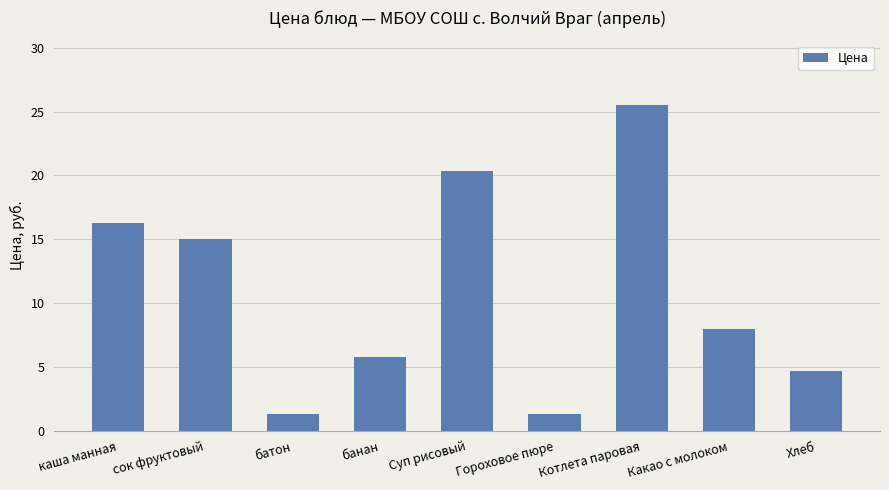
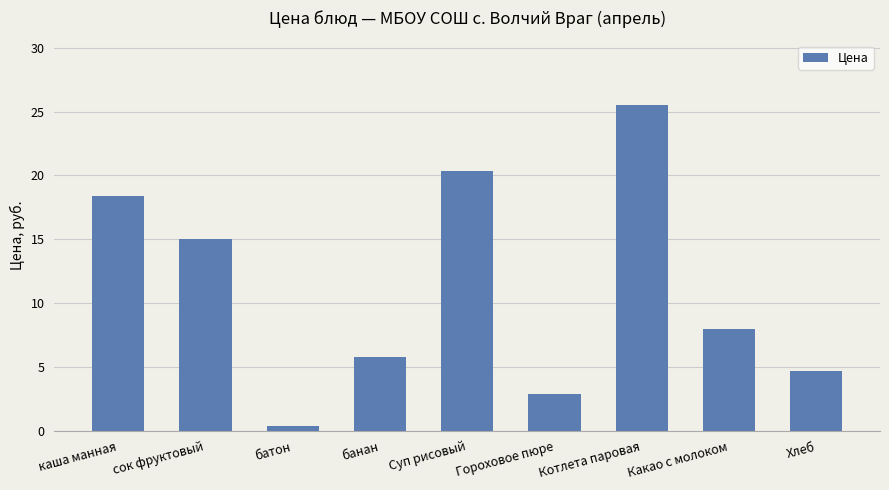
  {
-   "каша манная": 16.3,
+   "каша манная": 18.4,
    "сок фруктовый": 15.0,
-   "батон": 1.3,
+   "батон": 0.3,
    "банан": 5.8,
    "Суп рисовый": 20.4,
-   "Гороховое пюре": 1.3,
+   "Гороховое пюре": 2.9,
    "Котлета паровая": 25.5,
    "Какао с молоком": 8.0,
    "Хлеб": 4.7
  }
